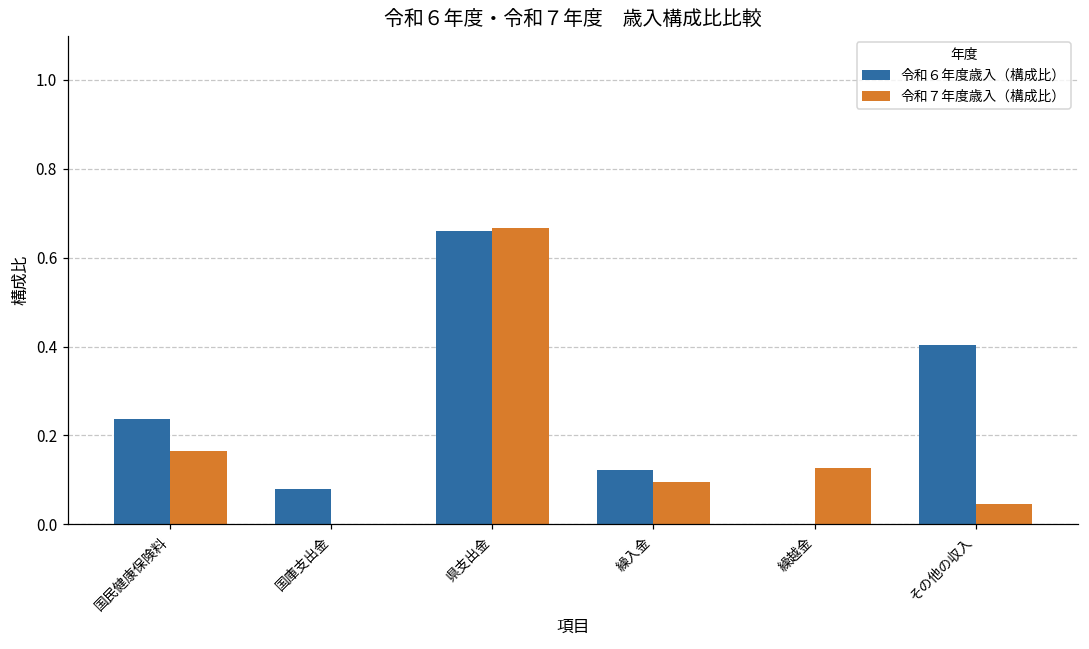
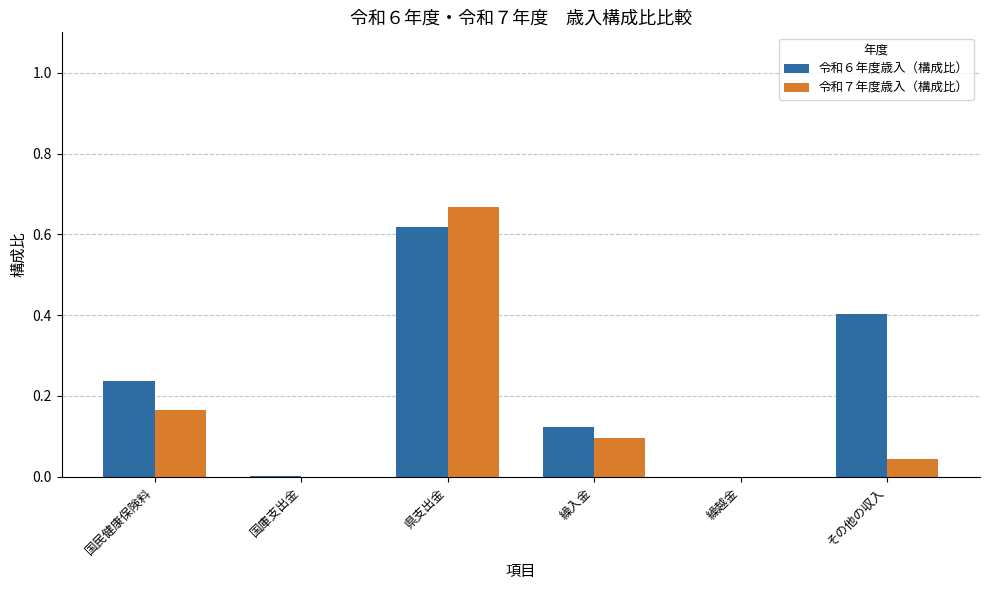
  {
    "令和６年度歳入（構成比）": {
      "国民健康保険料": 0.24,
-     "国庫支出金": 0.08,
-     "県支出金": 0.66,
+     "国庫支出金": 0.00,
+     "県支出金": 0.62,
      "繰入金": 0.12,
      "その他の収入": 0.40
    },
    "令和７年度歳入（構成比）": {
      "国民健康保険料": 0.16,
      "県支出金": 0.67,
      "繰入金": 0.10,
-     "繰越金": 0.13,
+     "繰越金": 0.00,
      "その他の収入": 0.04
    }
  }
